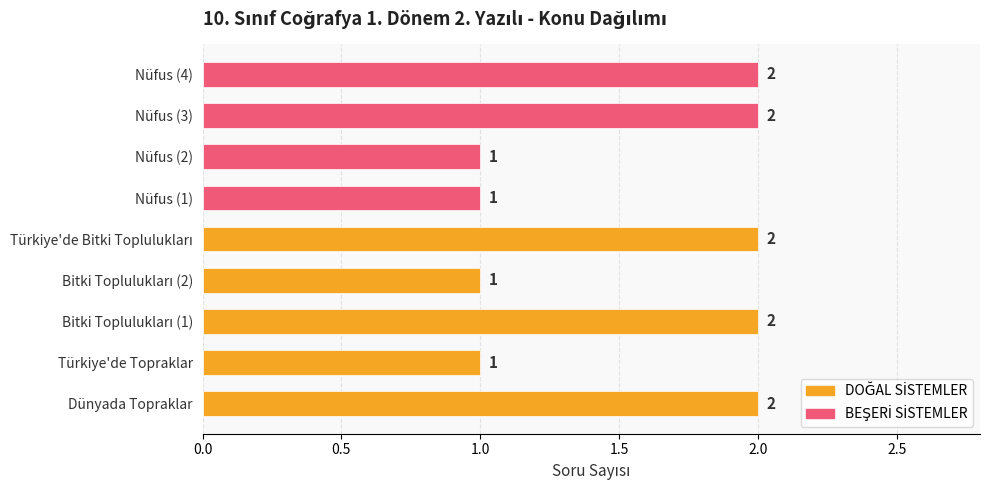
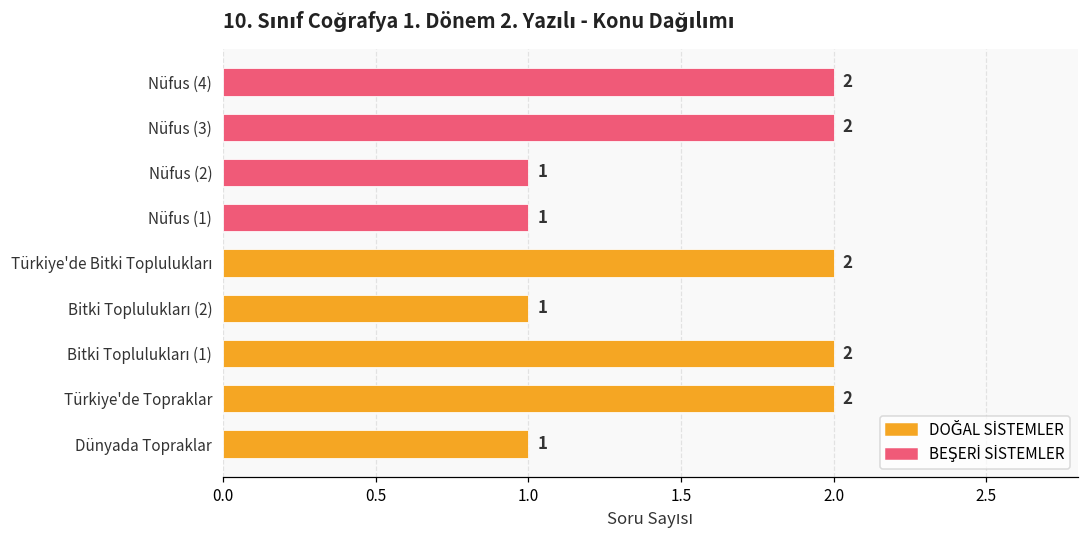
  {
    "Nüfus (4)": 2,
    "Nüfus (3)": 2,
    "Nüfus (2)": 1,
    "Nüfus (1)": 1,
    "Türkiye'de Bitki Toplulukları": 2,
    "Bitki Toplulukları (2)": 1,
    "Bitki Toplulukları (1)": 2,
-   "Türkiye'de Topraklar": 1,
-   "Dünyada Topraklar": 2
+   "Türkiye'de Topraklar": 2,
+   "Dünyada Topraklar": 1
  }
